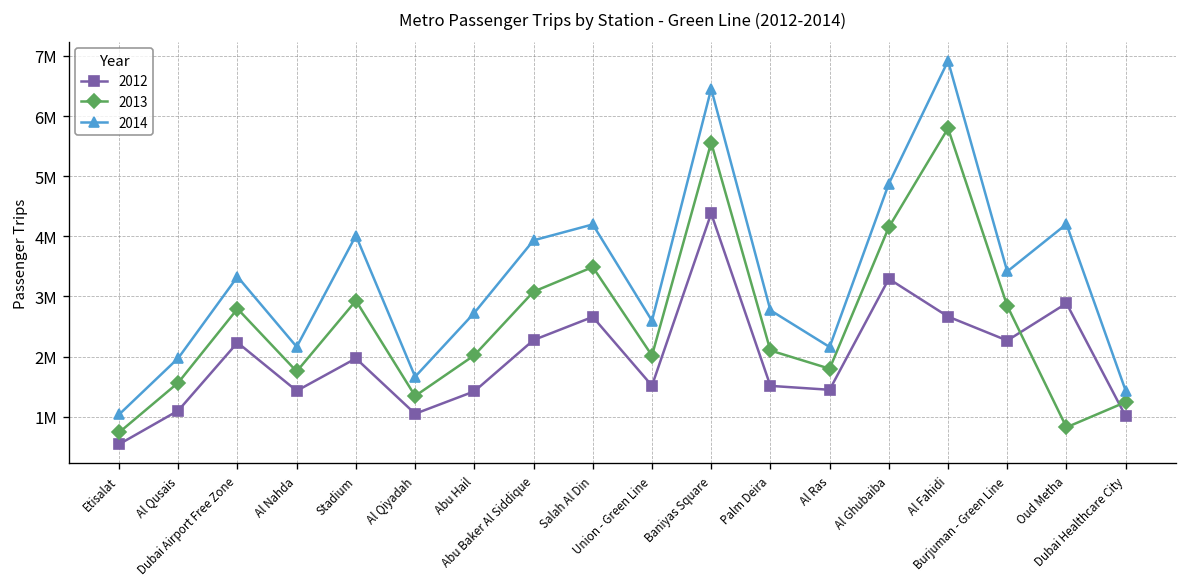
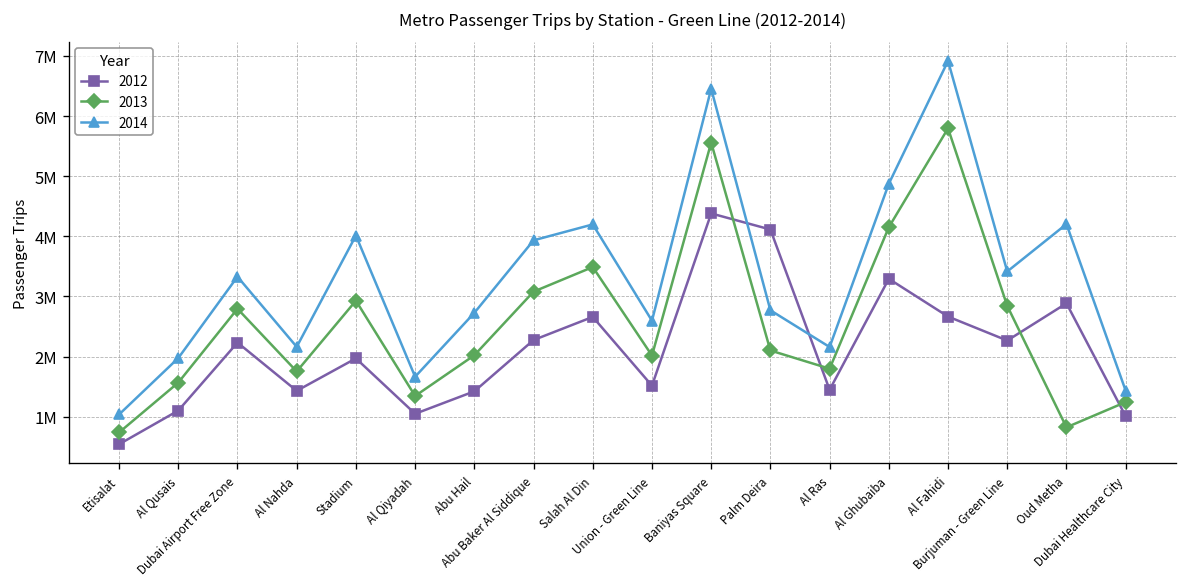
  {
    "2012": {
      "Etisalat": 500000,
      "Al Qusais": 1100000,
      "Dubai Airport Free Zone": 2200000,
      "Al Nahda": 1400000,
      "Stadium": 2000000,
      "Al Qiyadah": 1000000,
      "Abu Hail": 1400000,
      "Abu Baker Al Siddique": 2300000,
      "Salah Al Din": 2700000,
      "Union - Green Line": 1500000,
      "Baniyas Square": 4400000,
-     "Palm Deira": 1500000,
+     "Palm Deira": 4100000,
      "Al Ras": 1400000,
      "Al Ghubaiba": 3300000,
      "Al Fahidi": 2700000,
      "Burjuman - Green Line": 2300000,
      "Oud Metha": 2900000,
      "Dubai Healthcare City": 1000000
    },
    "2013": {
      "Etisalat": 700000,
      "Al Qusais": 1600000,
      "Dubai Airport Free Zone": 2800000,
      "Al Nahda": 1800000,
      "Stadium": 2900000,
      "Al Qiyadah": 1300000,
      "Abu Hail": 2000000,
      "Abu Baker Al Siddique": 3100000,
      "Salah Al Din": 3500000,
      "Union - Green Line": 2000000,
      "Baniyas Square": 5600000,
      "Palm Deira": 2100000,
      "Al Ras": 1800000,
      "Al Ghubaiba": 4200000,
      "Al Fahidi": 5800000,
      "Burjuman - Green Line": 2800000,
      "Oud Metha": 800000,
      "Dubai Healthcare City": 1200000
    },
    "2014": {
      "Etisalat": 1000000,
      "Al Qusais": 2000000,
      "Dubai Airport Free Zone": 3300000,
      "Al Nahda": 2200000,
      "Stadium": 4000000,
      "Al Qiyadah": 1700000,
      "Abu Hail": 2700000,
      "Abu Baker Al Siddique": 3900000,
      "Salah Al Din": 4200000,
      "Union - Green Line": 2600000,
      "Baniyas Square": 6500000,
      "Palm Deira": 2800000,
      "Al Ras": 2200000,
      "Al Ghubaiba": 4900000,
      "Al Fahidi": 6900000,
      "Burjuman - Green Line": 3400000,
      "Oud Metha": 4200000,
      "Dubai Healthcare City": 1400000
    }
  }
